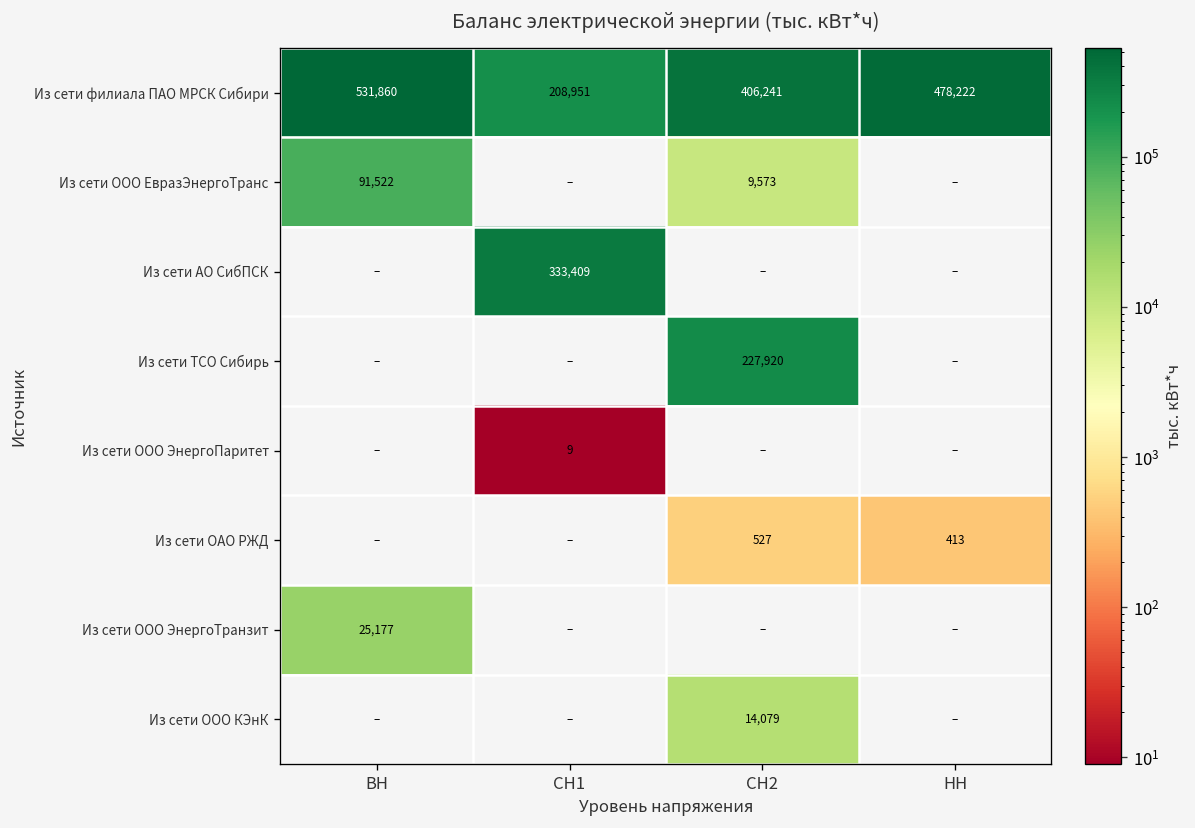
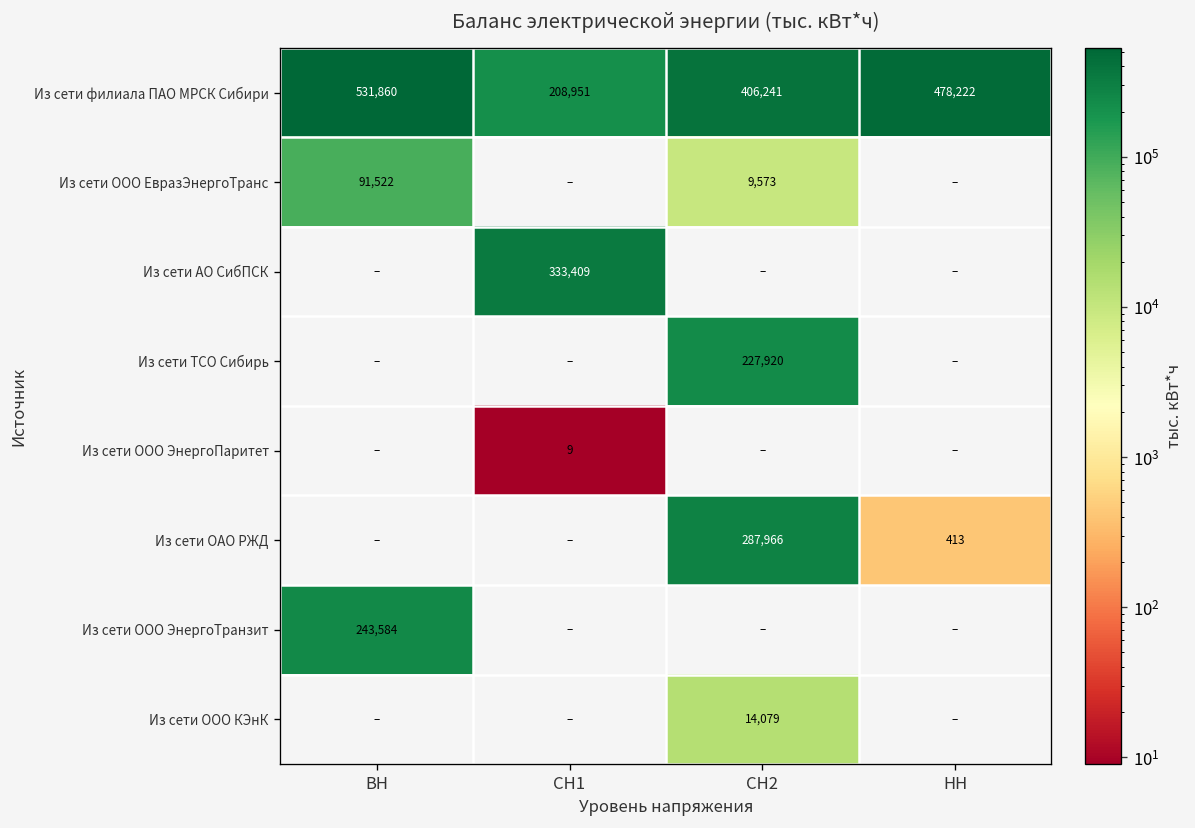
  {
    "Из сети филиала ПАО МРСК Сибири": {
      "ВН": "531,860",
      "СН1": "208,951",
      "СН2": "406,241",
      "НН": "478,222"
    },
    "Из сети ООО ЕвразЭнергоТранс": {
      "ВН": "91,522",
      "СН2": "9,573"
    },
    "Из сети АО СибПСК": {
      "СН1": "333,409"
    },
    "Из сети ТСО Сибирь": {
      "СН2": "227,920"
    },
    "Из сети ООО ЭнергоПаритет": {
      "СН1": "9"
    },
    "Из сети ОАО РЖД": {
-     "СН2": "527",
+     "СН2": "287,966",
      "НН": "413"
    },
    "Из сети ООО ЭнергоТранзит": {
-     "ВН": "25,177"
+     "ВН": "243,584"
    },
    "Из сети ООО КЭнК": {
      "СН2": "14,079"
    }
  }
